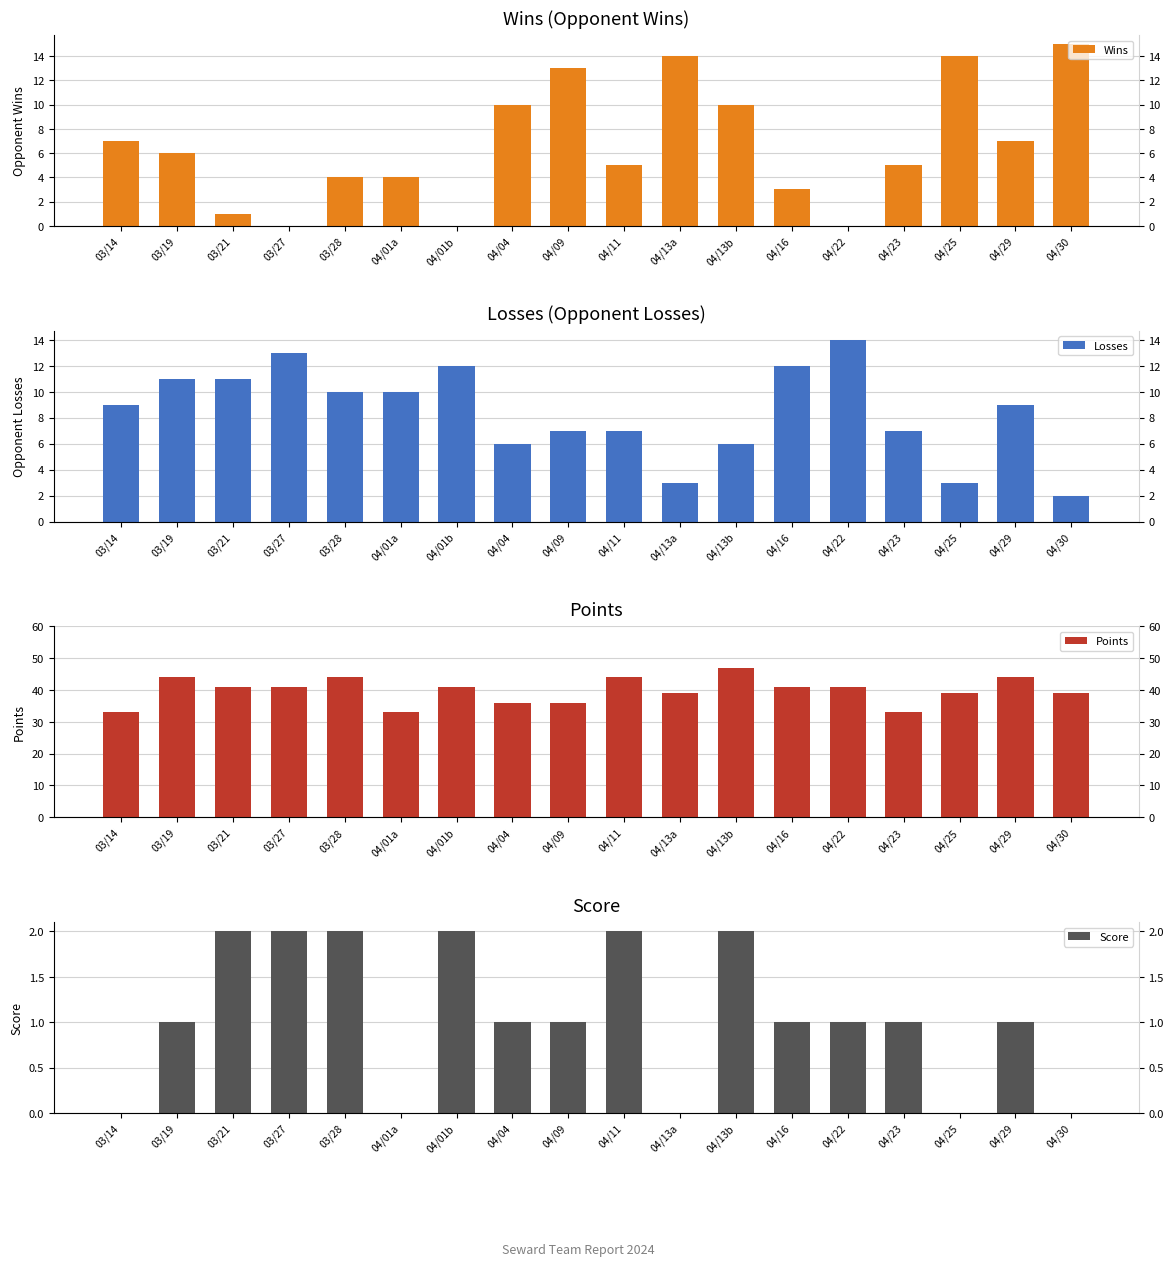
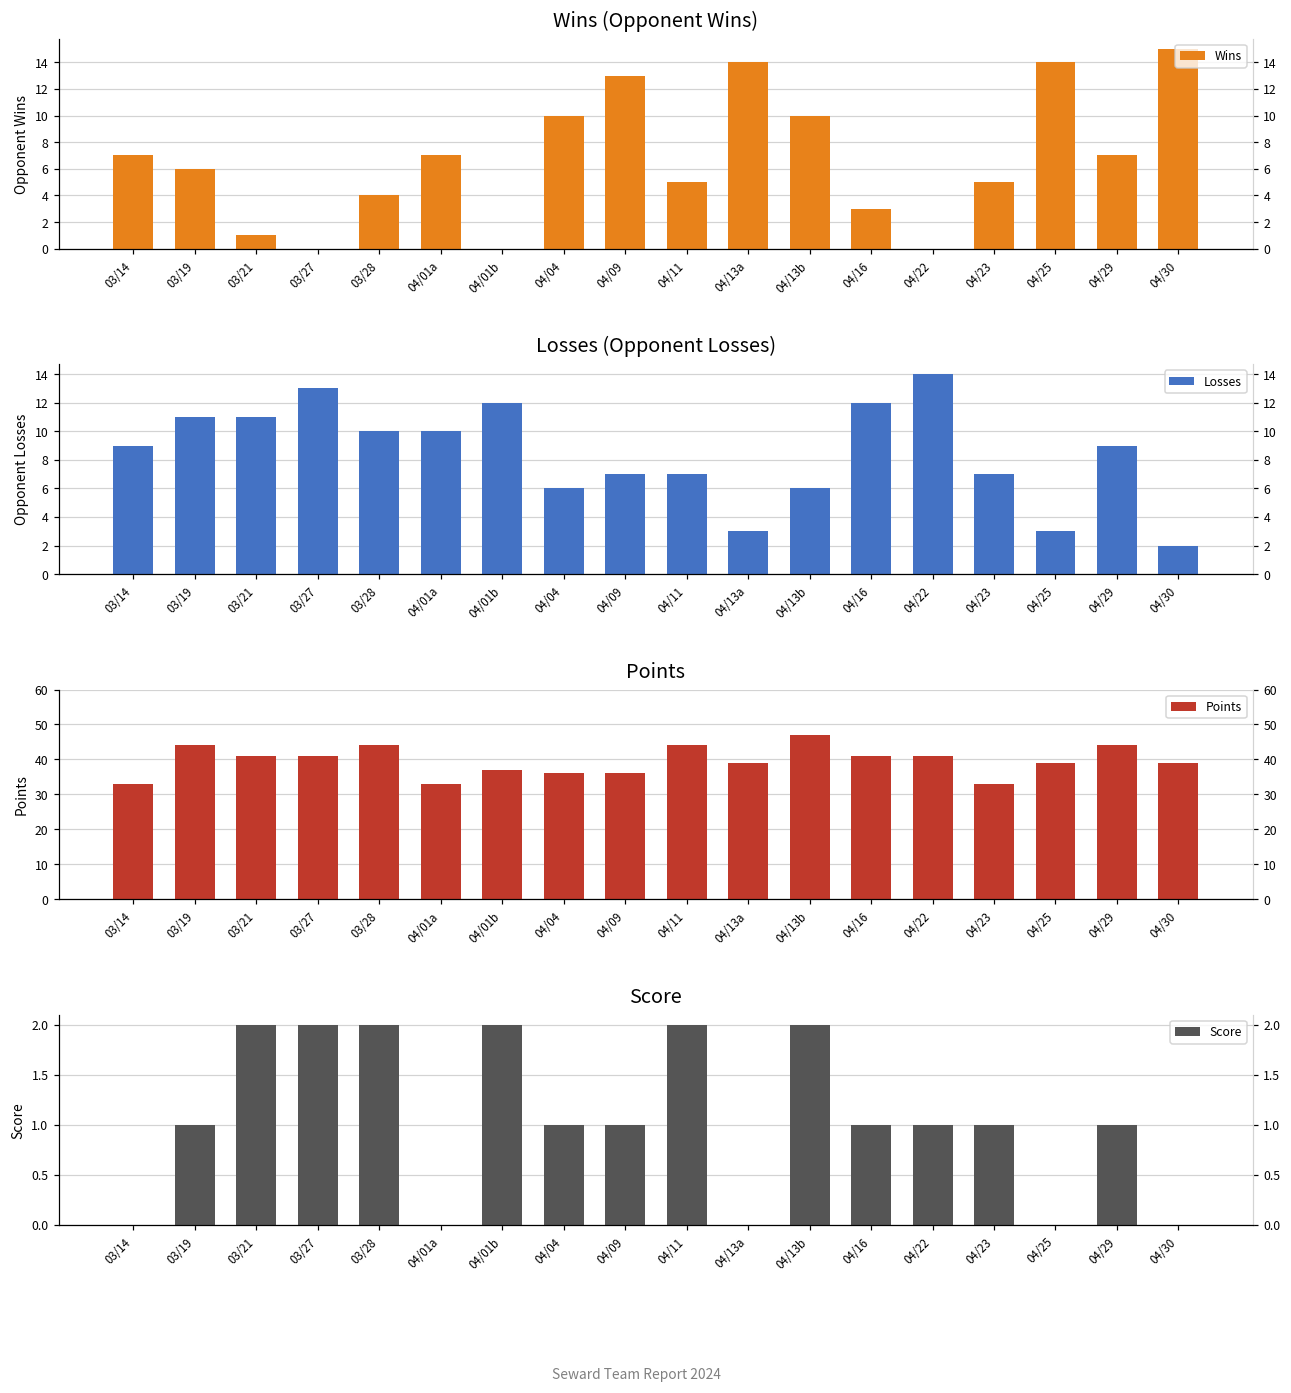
  {
    "Wins (Opponent Wins)": {
      "03/14": 7,
      "03/19": 6,
      "03/21": 1,
      "03/27": 0,
      "03/28": 4,
-     "04/01a": 4,
+     "04/01a": 7,
      "04/01b": 0,
      "04/04": 10,
      "04/09": 13,
      "04/11": 5,
      "04/13a": 14,
      "04/13b": 10,
      "04/16": 3,
      "04/22": 0,
      "04/23": 5,
      "04/25": 14,
      "04/29": 7
    },
    "Losses (Opponent Losses)": {
      "03/14": 9.0,
      "03/19": 11.0,
      "03/21": 11.0,
      "03/27": 13.0,
      "03/28": 10.0,
      "04/01a": 10.0,
      "04/01b": 12.0,
      "04/04": 6.0,
      "04/09": 7.0,
      "04/11": 7.0,
      "04/13a": 3.0,
      "04/13b": 6.0,
      "04/16": 12.0,
      "04/22": 14.0,
      "04/23": 7.0,
      "04/25": 3.0,
      "04/29": 9.0,
      "04/30": 2.0
    },
    "Points": {
      "03/14": 33,
      "03/19": 44,
      "03/21": 41,
      "03/27": 41,
      "03/28": 44,
      "04/01a": 33,
-     "04/01b": 41,
+     "04/01b": 37,
      "04/04": 36,
      "04/09": 36,
      "04/11": 44,
      "04/13a": 39,
      "04/13b": 47,
      "04/16": 41,
      "04/22": 41,
      "04/23": 33,
      "04/25": 39,
      "04/29": 44,
      "04/30": 39
    },
    "Score": {
      "03/14": 0.0,
      "03/19": 1.0,
      "03/21": 2.0,
      "03/27": 2.0,
      "03/28": 2.0,
      "04/01a": 0.0,
      "04/01b": 2.0,
      "04/04": 1.0,
      "04/09": 1.0,
      "04/11": 2.0,
      "04/13a": 0.0,
      "04/13b": 2.0,
      "04/16": 1.0,
      "04/22": 1.0,
      "04/23": 1.0,
      "04/25": 0.0,
      "04/29": 1.0,
      "04/30": 0.0
    }
  }
